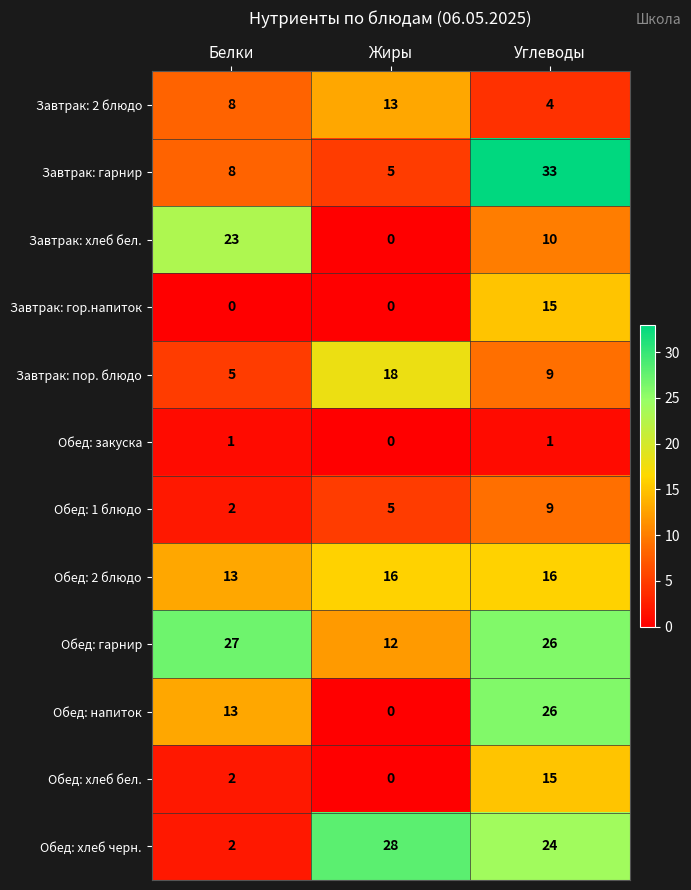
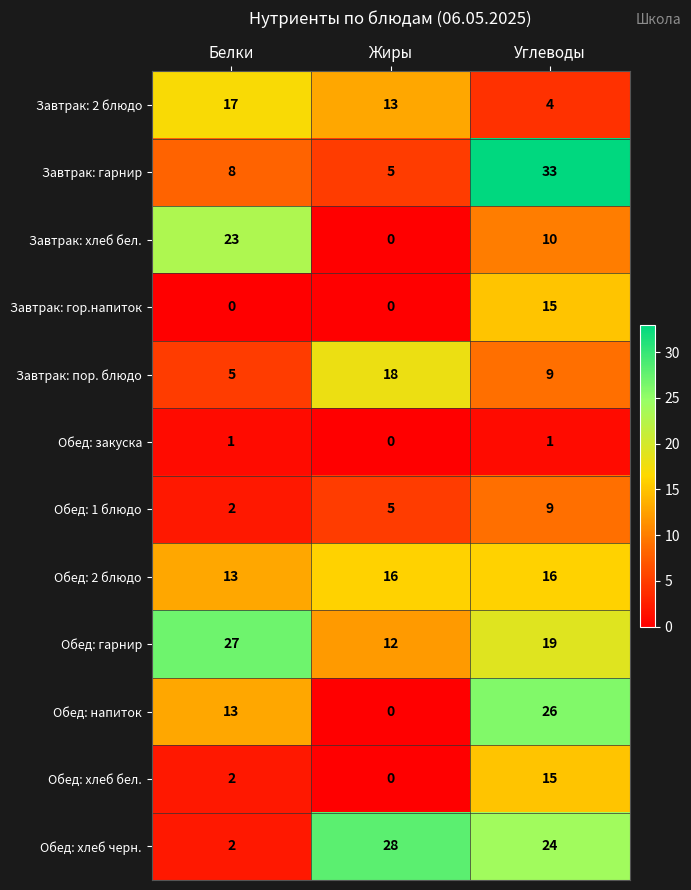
  {
    "Завтрак: 2 блюдо": {
-     "Белки": 8,
+     "Белки": 17,
      "Жиры": 13,
      "Углеводы": 4
    },
    "Завтрак: гарнир": {
      "Белки": 8,
      "Жиры": 5,
      "Углеводы": 33
    },
    "Завтрак: хлеб бел.": {
      "Белки": 23,
      "Жиры": 0,
      "Углеводы": 10
    },
    "Завтрак: гор.напиток": {
      "Белки": 0,
      "Жиры": 0,
      "Углеводы": 15
    },
    "Завтрак: пор. блюдо": {
      "Белки": 5,
      "Жиры": 18,
      "Углеводы": 9
    },
    "Обед: закуска": {
      "Белки": 1,
      "Жиры": 0,
      "Углеводы": 1
    },
    "Обед: 1 блюдо": {
      "Белки": 2,
      "Жиры": 5,
      "Углеводы": 9
    },
    "Обед: 2 блюдо": {
      "Белки": 13,
      "Жиры": 16,
      "Углеводы": 16
    },
    "Обед: гарнир": {
      "Белки": 27,
      "Жиры": 12,
-     "Углеводы": 26
+     "Углеводы": 19
    },
    "Обед: напиток": {
      "Белки": 13,
      "Жиры": 0,
      "Углеводы": 26
    },
    "Обед: хлеб бел.": {
      "Белки": 2,
      "Жиры": 0,
      "Углеводы": 15
    },
    "Обед: хлеб черн.": {
      "Белки": 2,
      "Жиры": 28,
      "Углеводы": 24
    }
  }
